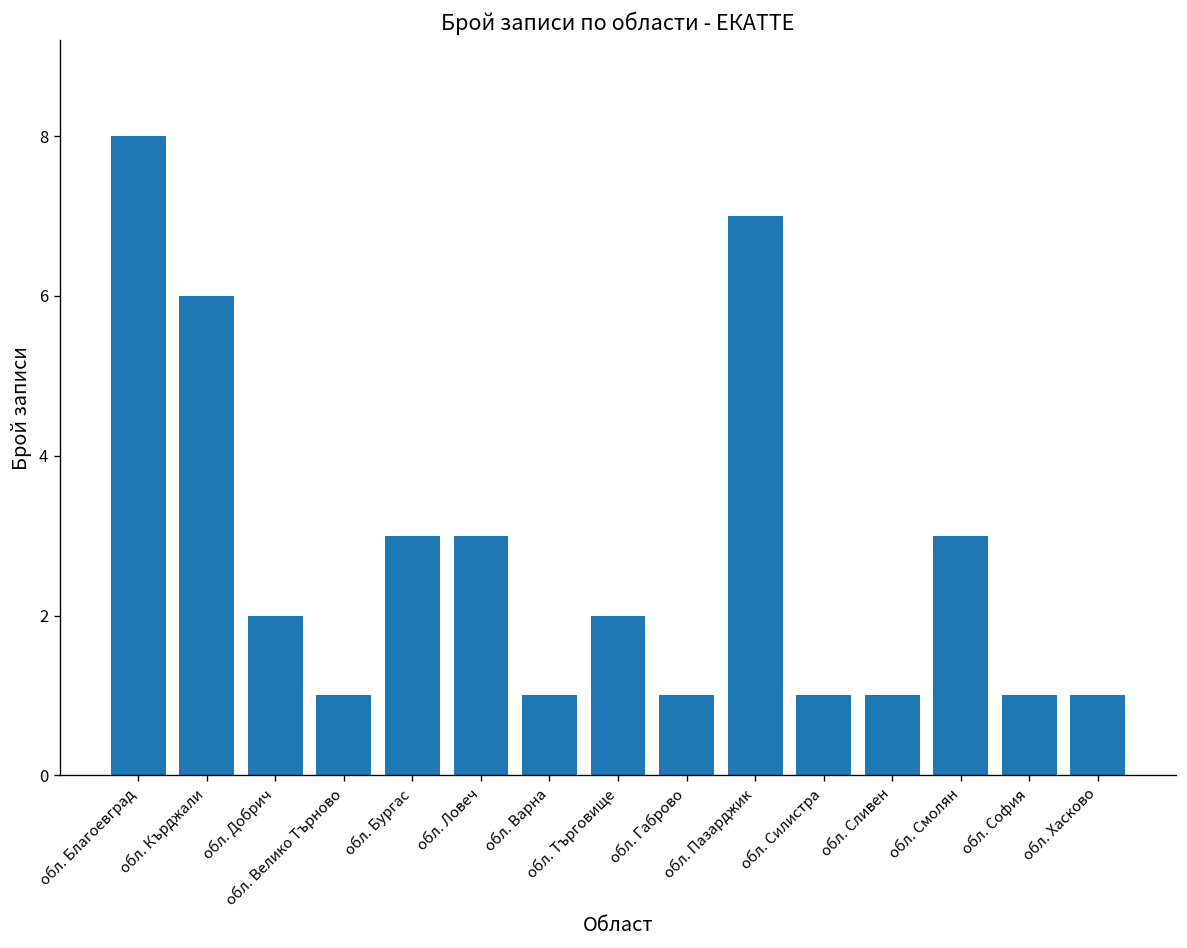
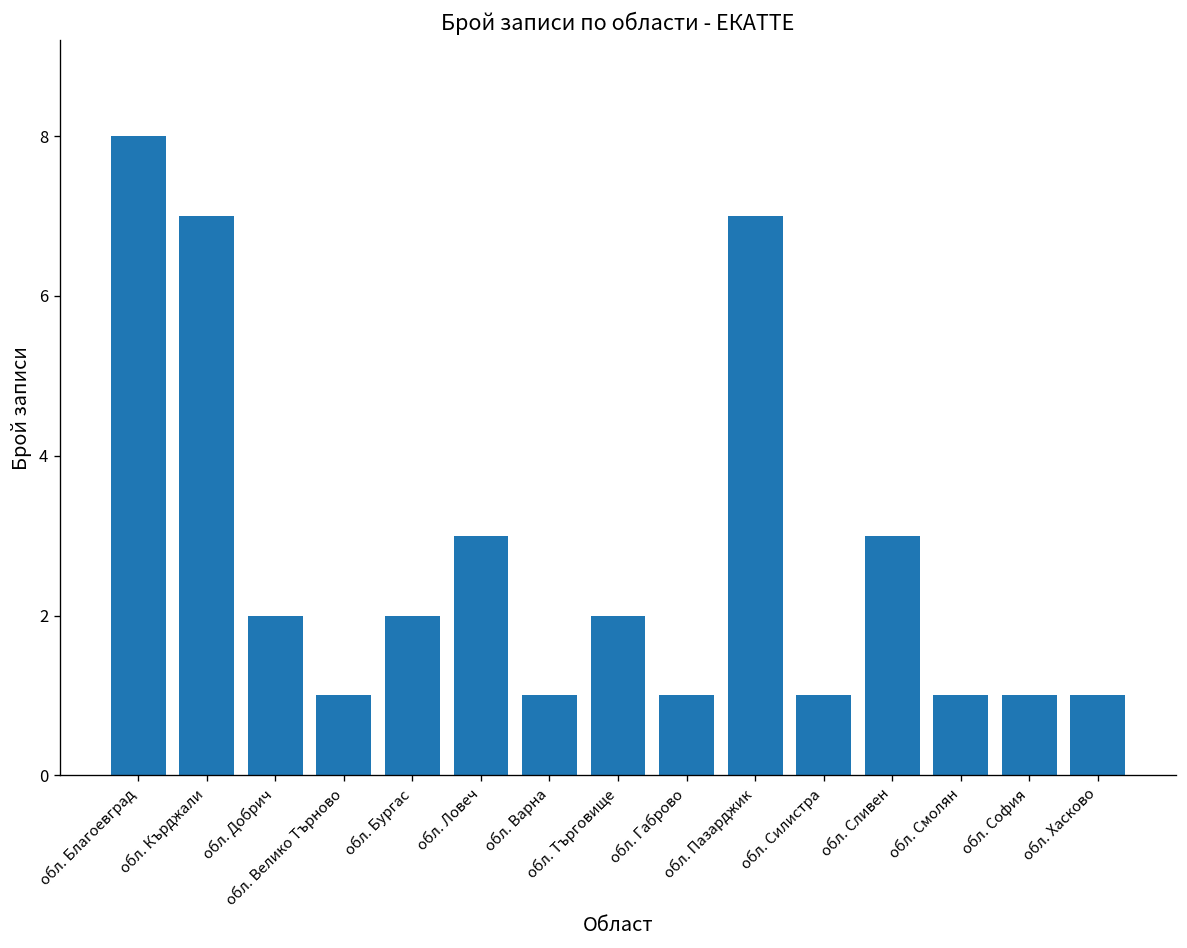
  {
    "обл. Благоевград": 8,
-   "обл. Кърджали": 6,
+   "обл. Кърджали": 7,
    "обл. Добрич": 2,
    "обл. Велико Търново": 1,
-   "обл. Бургас": 3,
+   "обл. Бургас": 2,
    "обл. Ловеч": 3,
    "обл. Варна": 1,
    "обл. Търговище": 2,
    "обл. Габрово": 1,
    "обл. Пазарджик": 7,
    "обл. Силистра": 1,
-   "обл. Сливен": 1,
-   "обл. Смолян": 3,
+   "обл. Сливен": 3,
+   "обл. Смолян": 1,
    "обл. София": 1,
    "обл. Хасково": 1
  }
